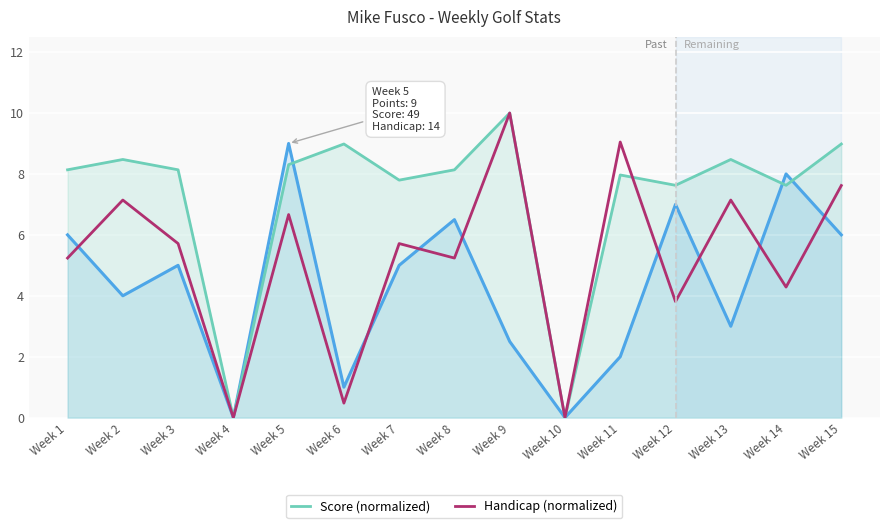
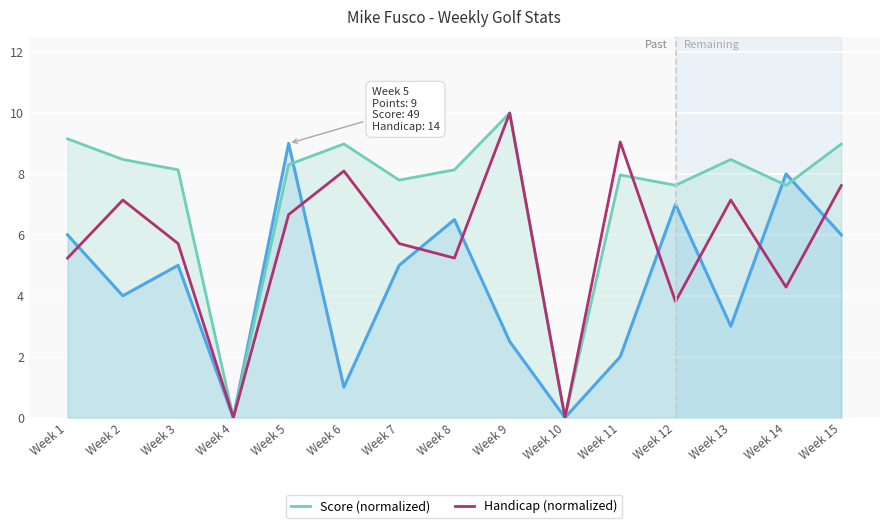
  {
    "Score (normalized)": {
-     "Week 1": 8.1,
+     "Week 1": 9.2,
      "Week 2": 8.5,
      "Week 3": 8.1,
      "Week 5": 8.3,
      "Week 7": 7.8,
      "Week 8": 8.1,
      "Week 11": 8.0,
      "Week 12": 7.6,
      "Week 13": 8.5,
      "Week 14": 7.6,
      "Week 15": 9.0
    },
    "Handicap (normalized)": {
      "Week 1": 5.2,
      "Week 2": 7.1,
      "Week 3": 5.7,
      "Week 5": 6.7,
-     "Week 6": 0.5,
+     "Week 6": 8.1,
      "Week 7": 5.7,
      "Week 8": 5.2,
      "Week 11": 9.0,
      "Week 12": 3.8,
      "Week 13": 7.1,
      "Week 14": 4.3,
      "Week 15": 7.6
    }
  }
